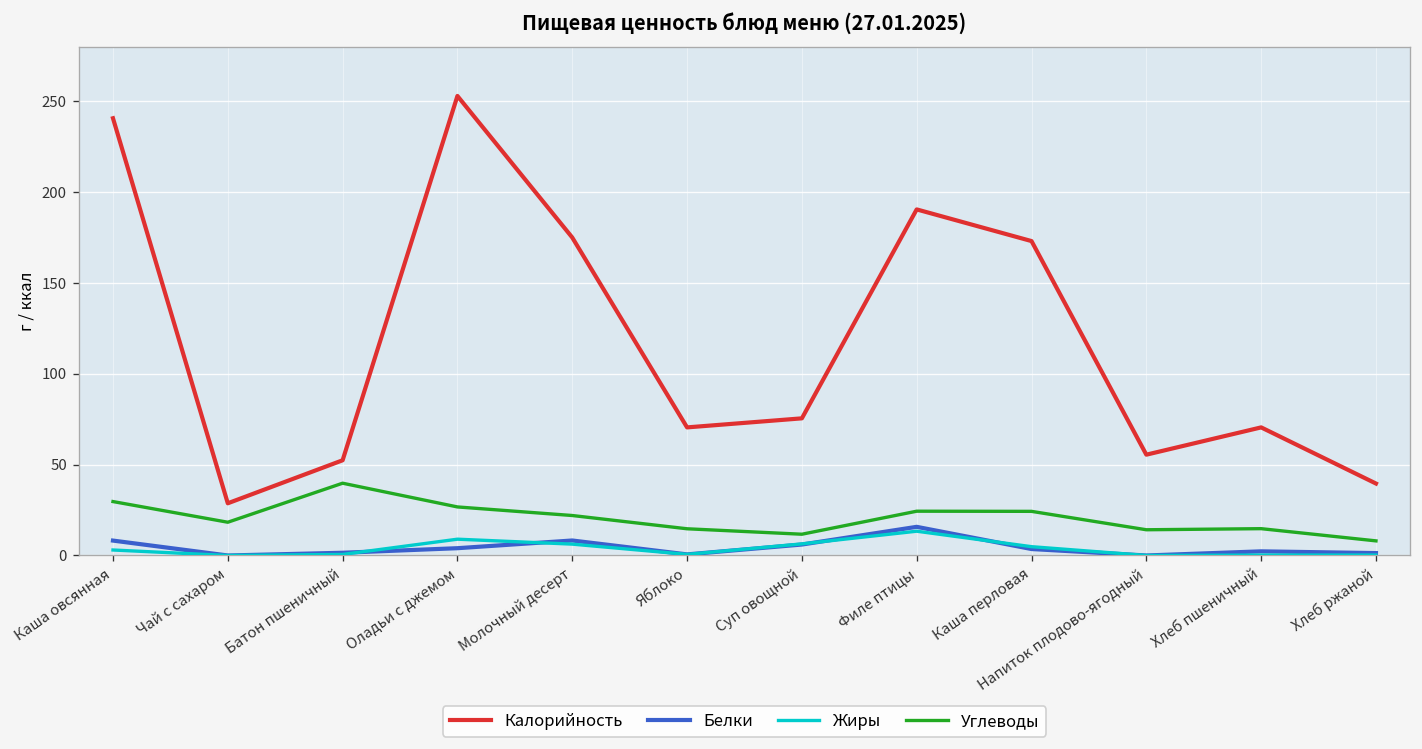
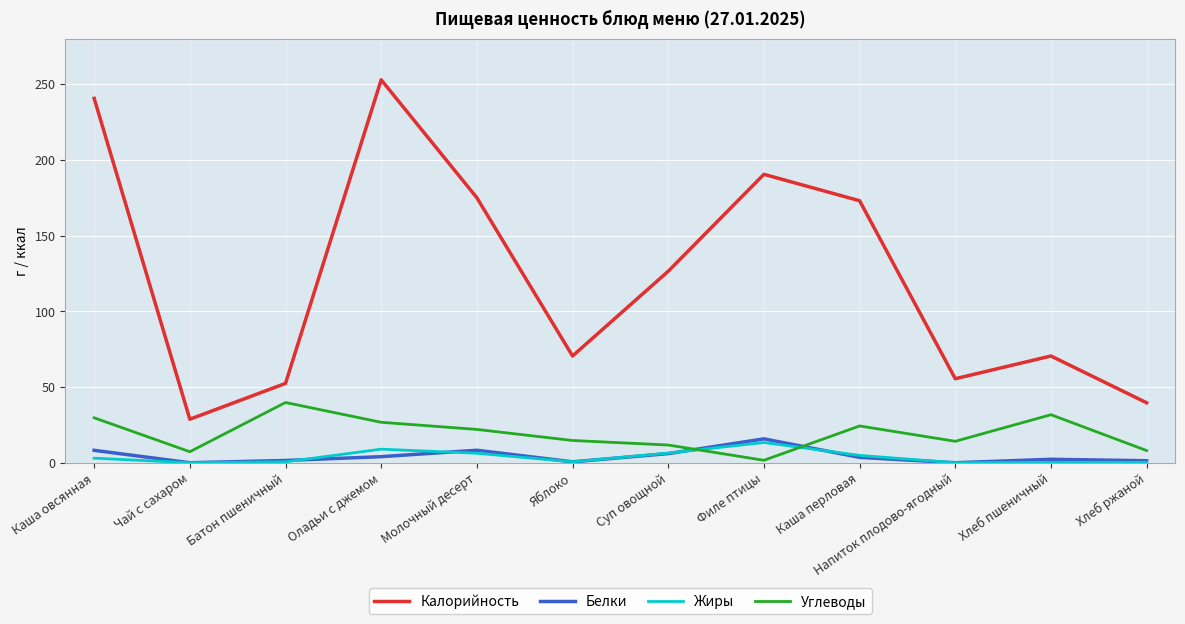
  {
    "Калорийность": {
      "Каша овсянная": 241,
      "Чай с сахаром": 29,
      "Батон пшеничный": 52,
      "Оладьи с джемом": 253,
      "Молочный десерт": 175,
      "Яблоко": 71,
-     "Суп овощной": 75,
+     "Суп овощной": 126,
      "Филе птицы": 190,
      "Каша перловая": 173,
      "Напиток плодово-ягодный": 55,
      "Хлеб пшеничный": 71,
      "Хлеб ржаной": 40
    },
    "Белки": {
      "Каша овсянная": 8,
      "Оладьи с джемом": 4,
      "Молочный десерт": 8,
      "Филе птицы": 16,
      "Хлеб пшеничный": 2
    },
    "Жиры": {
      "Каша овсянная": 3,
      "Оладьи с джемом": 9,
      "Молочный десерт": 6,
      "Филе птицы": 13,
      "Хлеб пшеничный": 0
    },
    "Углеводы": {
      "Каша овсянная": 30,
-     "Чай с сахаром": 18,
+     "Чай с сахаром": 7,
      "Батон пшеничный": 40,
      "Оладьи с джемом": 27,
      "Молочный десерт": 22,
      "Яблоко": 15,
      "Суп овощной": 12,
-     "Филе птицы": 24,
+     "Филе птицы": 2,
      "Каша перловая": 24,
      "Напиток плодово-ягодный": 14,
-     "Хлеб пшеничный": 15,
+     "Хлеб пшеничный": 32,
      "Хлеб ржаной": 8
    }
  }
